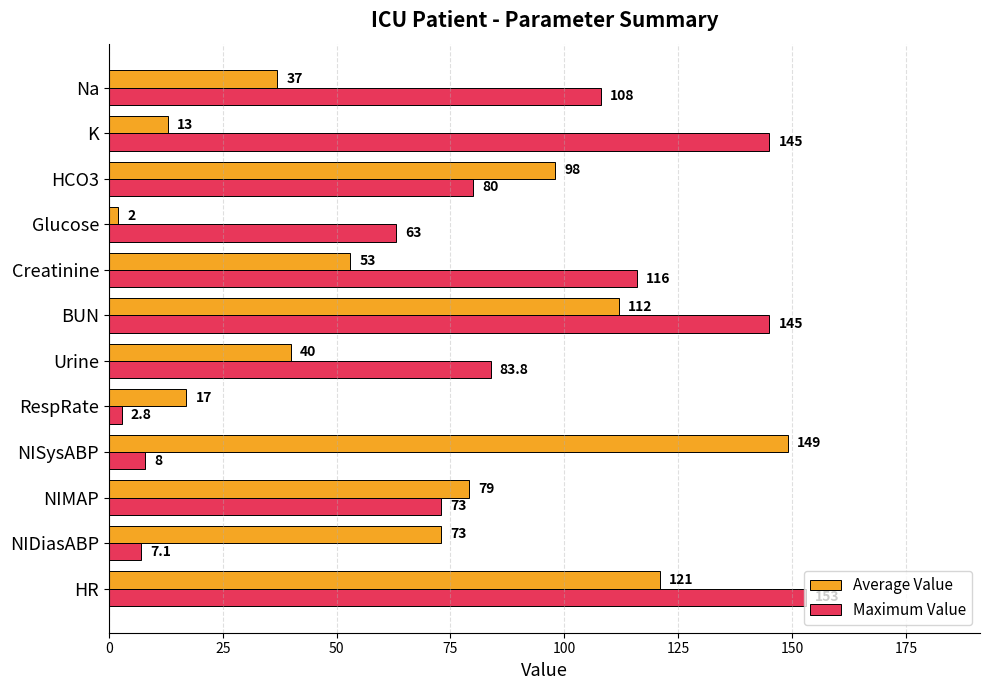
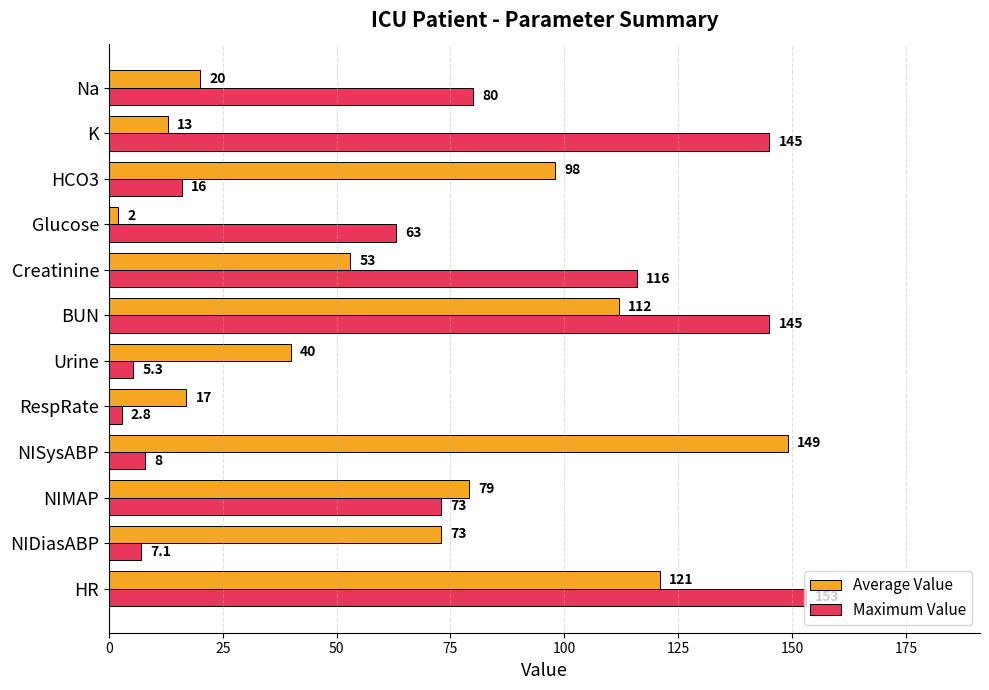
  {
    "Average Value": {
-     "Na": 37,
+     "Na": 20,
      "K": 13,
      "HCO3": 98,
      "Glucose": 2,
      "Creatinine": 53,
      "BUN": 112,
      "Urine": 40,
      "RespRate": 17,
      "NISysABP": 149,
      "NIMAP": 79,
      "NIDiasABP": 73,
      "HR": 121
    },
    "Maximum Value": {
-     "Na": 108,
+     "Na": 80,
      "K": 145,
-     "HCO3": 80,
+     "HCO3": 16,
      "Glucose": 63,
      "Creatinine": 116,
      "BUN": 145,
-     "Urine": 83.8,
+     "Urine": 5.3,
      "RespRate": 2.8,
      "NISysABP": 8,
      "NIMAP": 73,
      "NIDiasABP": 7.1
    }
  }
